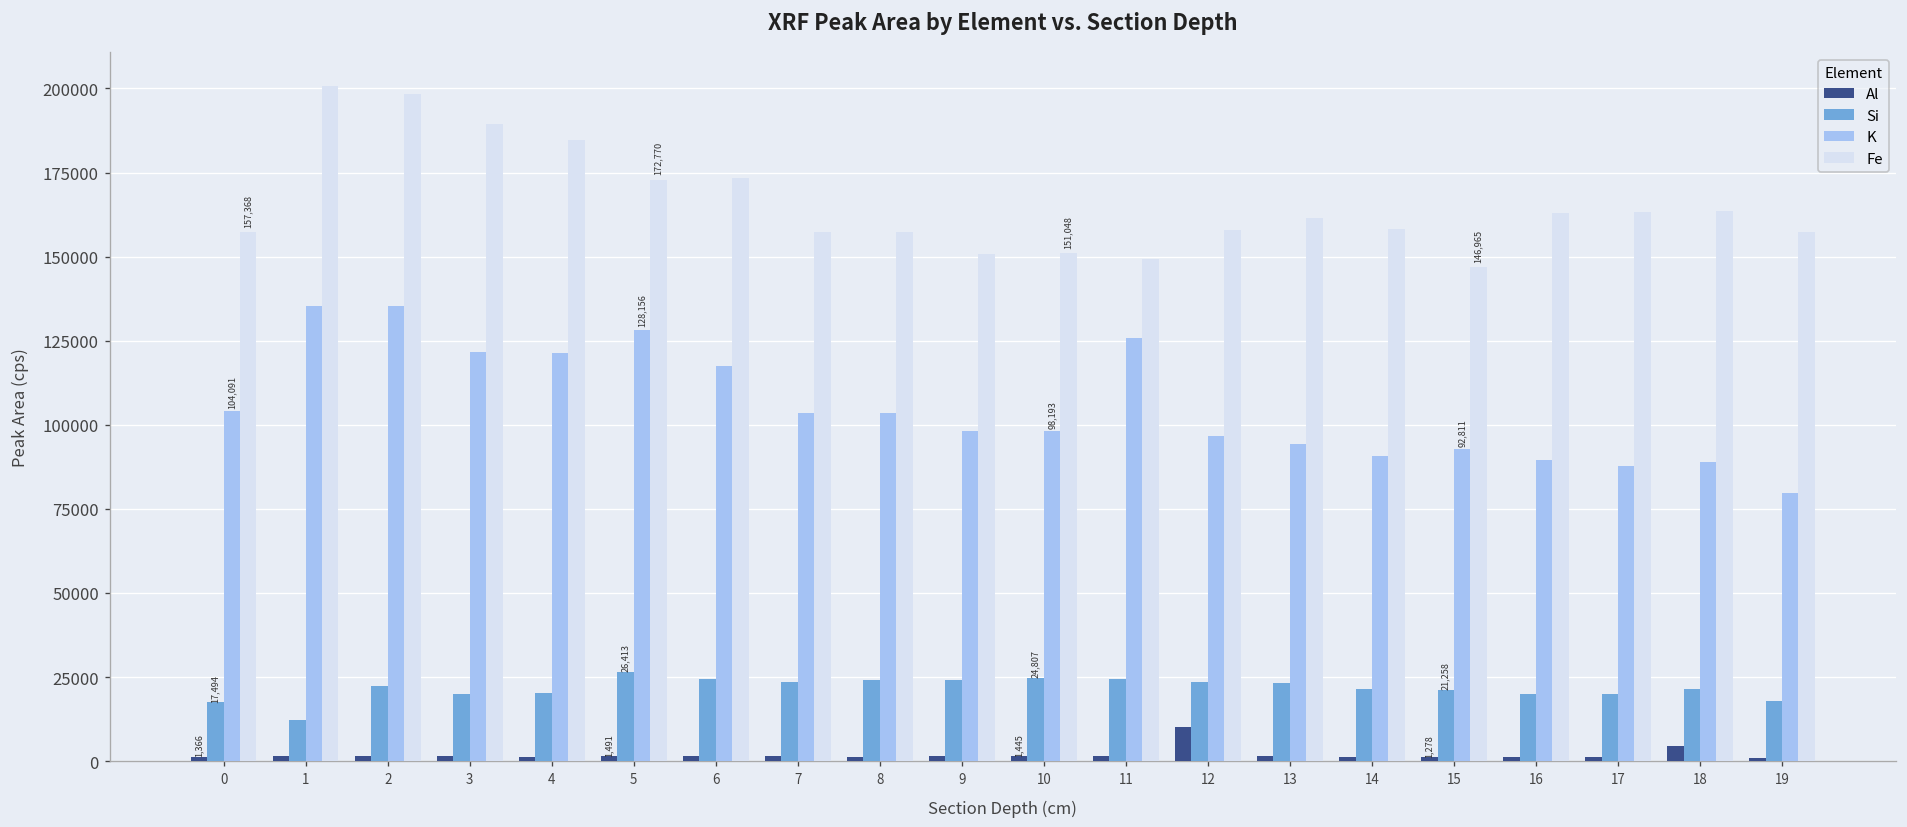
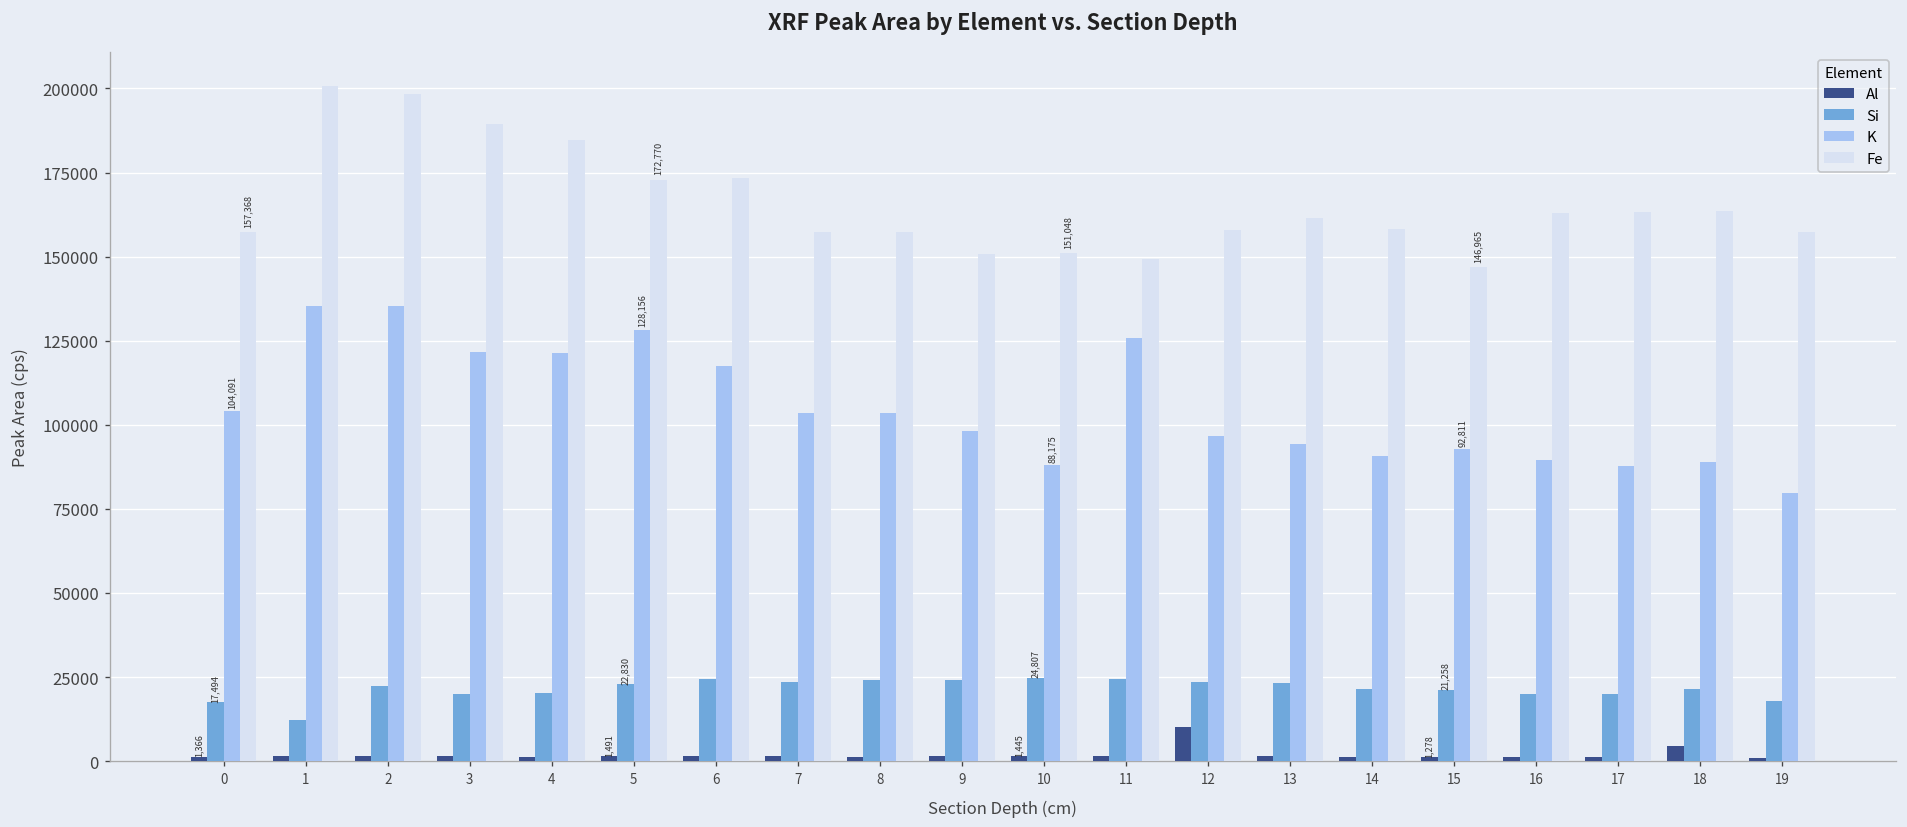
  {
    "Al": {
      "0": "1,366",
      "5": "1,491",
      "10": "1,445",
      "15": "1,278"
    },
    "Si": {
      "0": "17,494",
-     "5": "26,413",
+     "5": "22,830",
      "10": "24,807",
      "15": "21,258"
    },
    "K": {
      "0": "104,091",
      "5": "128,156",
-     "10": "98,193",
+     "10": "88,175",
      "15": "92,811"
    },
    "Fe": {
      "0": "157,368",
      "5": "172,770",
      "10": "151,048",
      "15": "146,965"
    }
  }
